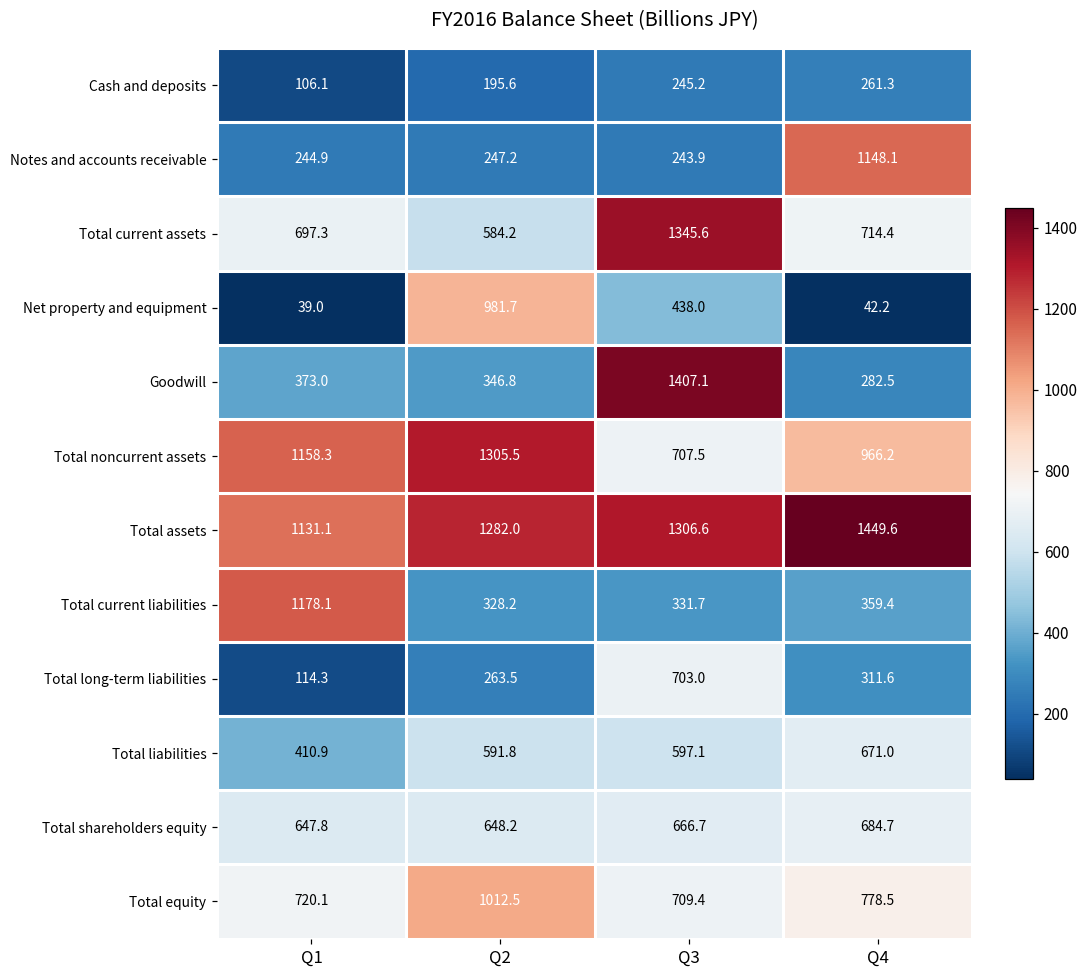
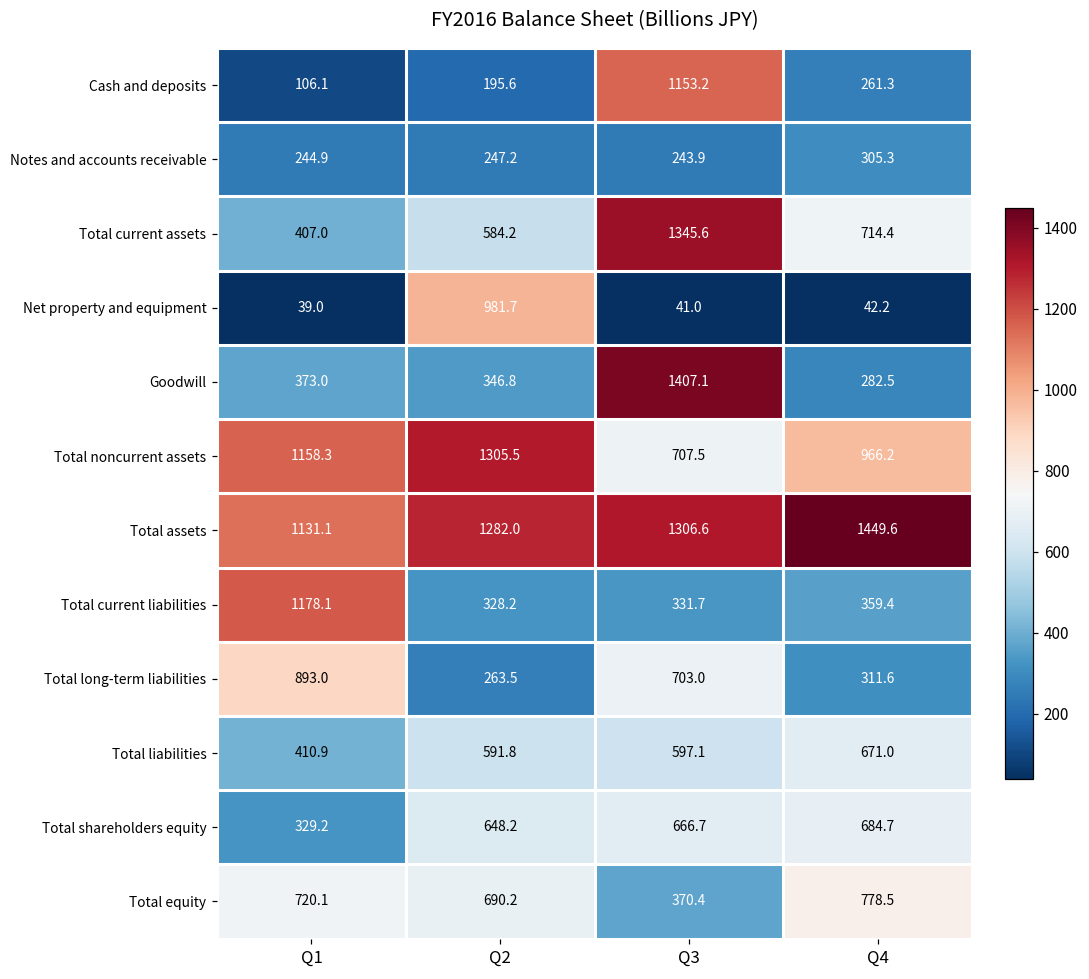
  {
    "Cash and deposits": {
      "Q1": 106.1,
      "Q2": 195.6,
-     "Q3": 245.2,
+     "Q3": 1153.2,
      "Q4": 261.3
    },
    "Notes and accounts receivable": {
      "Q1": 244.9,
      "Q2": 247.2,
      "Q3": 243.9,
-     "Q4": 1148.1
+     "Q4": 305.3
    },
    "Total current assets": {
-     "Q1": 697.3,
+     "Q1": 407.0,
      "Q2": 584.2,
      "Q3": 1345.6,
      "Q4": 714.4
    },
    "Net property and equipment": {
      "Q1": 39.0,
      "Q2": 981.7,
-     "Q3": 438.0,
+     "Q3": 41.0,
      "Q4": 42.2
    },
    "Goodwill": {
      "Q1": 373.0,
      "Q2": 346.8,
      "Q3": 1407.1,
      "Q4": 282.5
    },
    "Total noncurrent assets": {
      "Q1": 1158.3,
      "Q2": 1305.5,
      "Q3": 707.5,
      "Q4": 966.2
    },
    "Total assets": {
      "Q1": 1131.1,
      "Q2": 1282.0,
      "Q3": 1306.6,
      "Q4": 1449.6
    },
    "Total current liabilities": {
      "Q1": 1178.1,
      "Q2": 328.2,
      "Q3": 331.7,
      "Q4": 359.4
    },
    "Total long-term liabilities": {
-     "Q1": 114.3,
+     "Q1": 893.0,
      "Q2": 263.5,
      "Q3": 703.0,
      "Q4": 311.6
    },
    "Total liabilities": {
      "Q1": 410.9,
      "Q2": 591.8,
      "Q3": 597.1,
      "Q4": 671.0
    },
    "Total shareholders equity": {
-     "Q1": 647.8,
+     "Q1": 329.2,
      "Q2": 648.2,
      "Q3": 666.7,
      "Q4": 684.7
    },
    "Total equity": {
      "Q1": 720.1,
-     "Q2": 1012.5,
-     "Q3": 709.4,
+     "Q2": 690.2,
+     "Q3": 370.4,
      "Q4": 778.5
    }
  }
